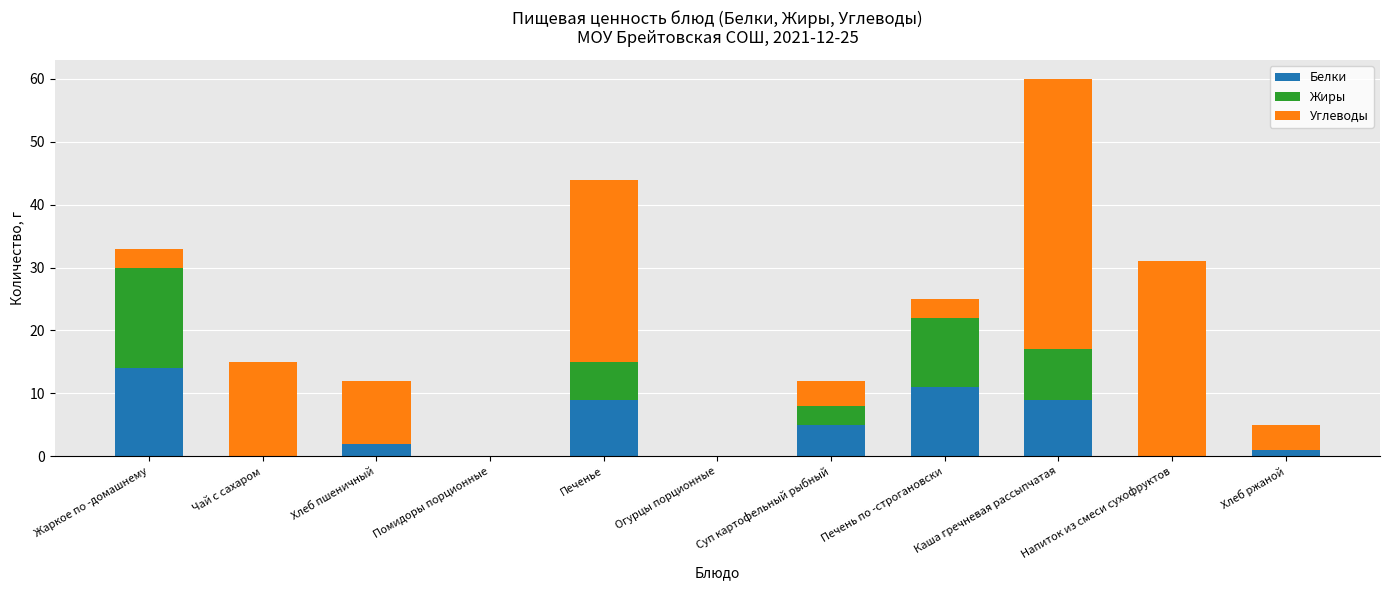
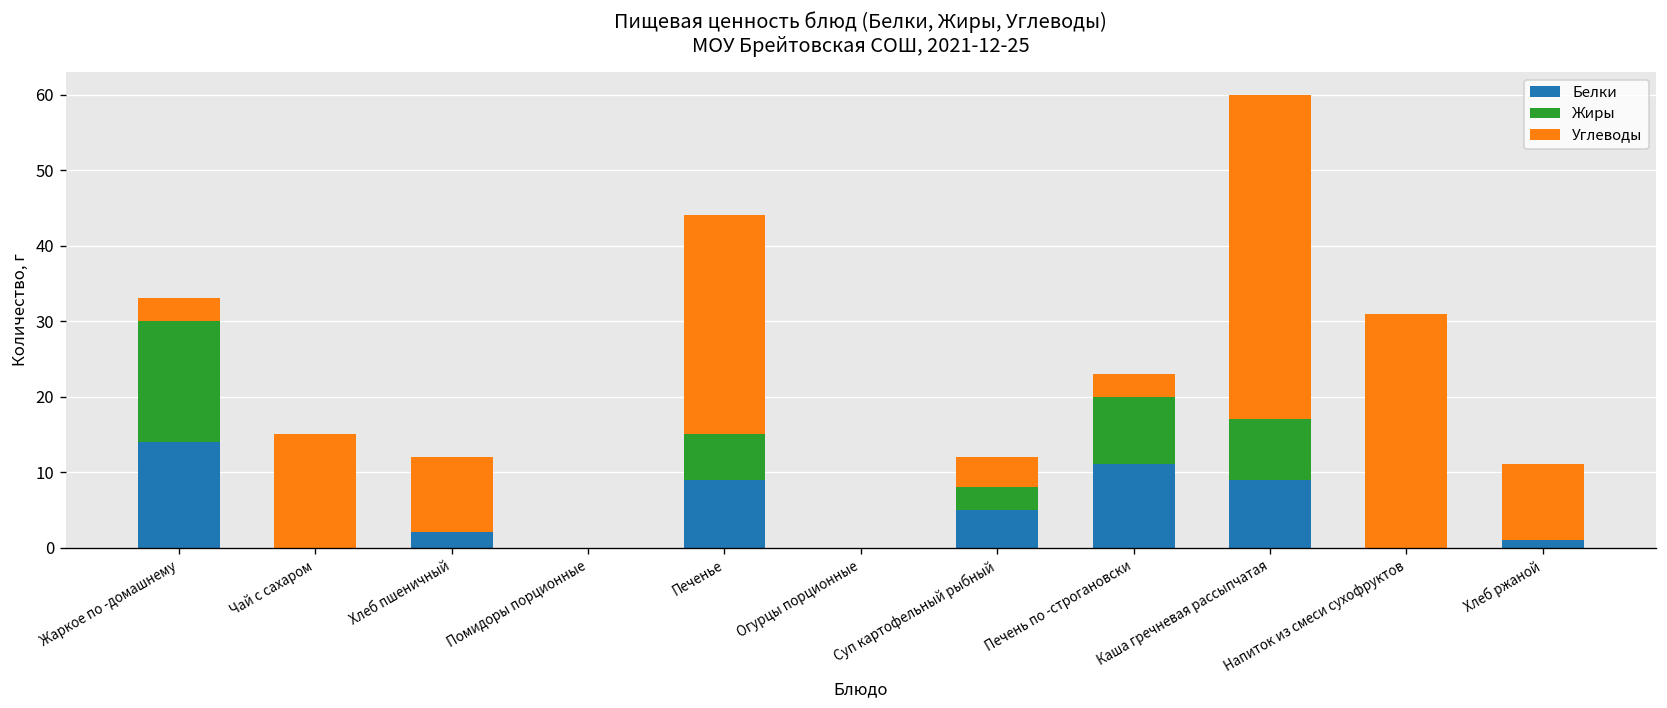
  {
    "Белки": {
      "Жаркое по -домашнему": 14,
      "Чай с сахаром": 0,
      "Хлеб пшеничный": 2,
      "Помидоры порционные": 0,
      "Печенье": 9,
      "Огурцы порционные": 0,
      "Суп картофельный рыбный": 5,
      "Печень по -строгановски": 11,
      "Каша гречневая рассыпчатая": 9,
      "Напиток из смеси сухофруктов": 0,
      "Хлеб ржаной": 1
    },
    "Жиры": {
      "Жаркое по -домашнему": 16,
      "Чай с сахаром": 0,
      "Хлеб пшеничный": 0,
      "Помидоры порционные": 0,
      "Печенье": 6,
      "Огурцы порционные": 0,
      "Суп картофельный рыбный": 3,
-     "Печень по -строгановски": 11,
+     "Печень по -строгановски": 9,
      "Каша гречневая рассыпчатая": 8,
      "Напиток из смеси сухофруктов": 0,
      "Хлеб ржаной": 0
    },
    "Углеводы": {
      "Жаркое по -домашнему": 3,
      "Чай с сахаром": 15,
      "Хлеб пшеничный": 10,
      "Помидоры порционные": 0,
      "Печенье": 29,
      "Огурцы порционные": 0,
      "Суп картофельный рыбный": 4,
      "Печень по -строгановски": 3,
      "Каша гречневая рассыпчатая": 43,
      "Напиток из смеси сухофруктов": 31,
-     "Хлеб ржаной": 4
+     "Хлеб ржаной": 10
    }
  }
